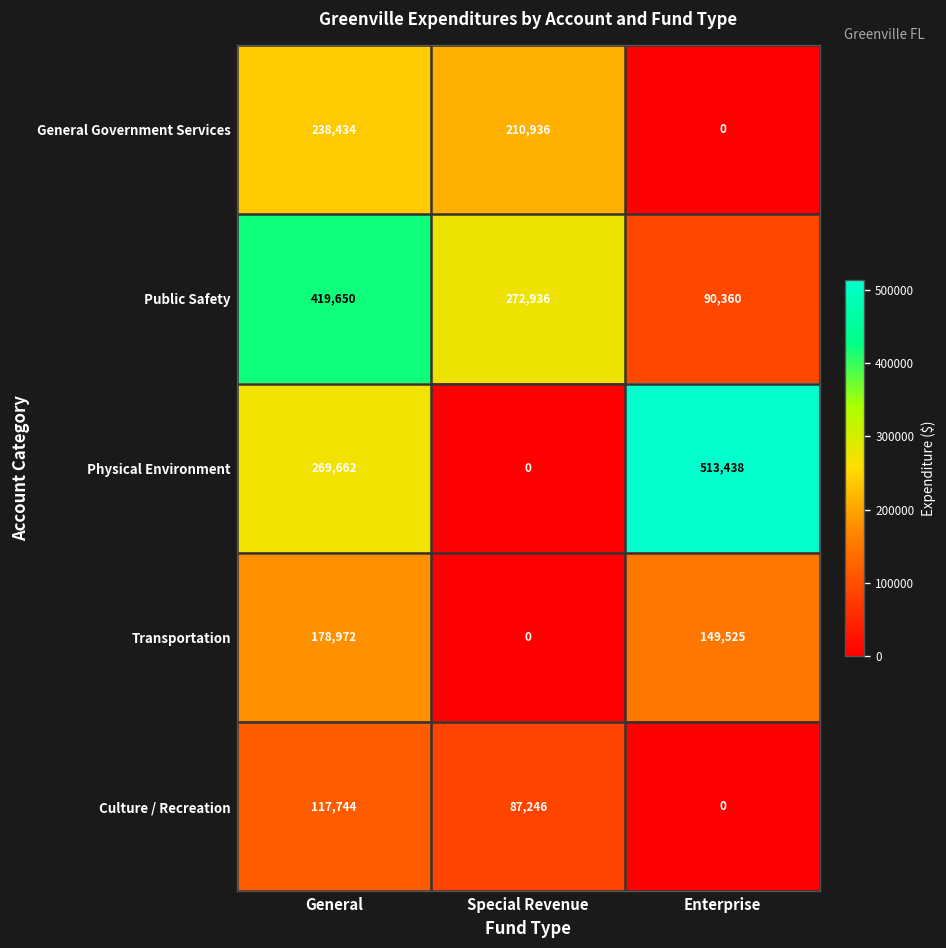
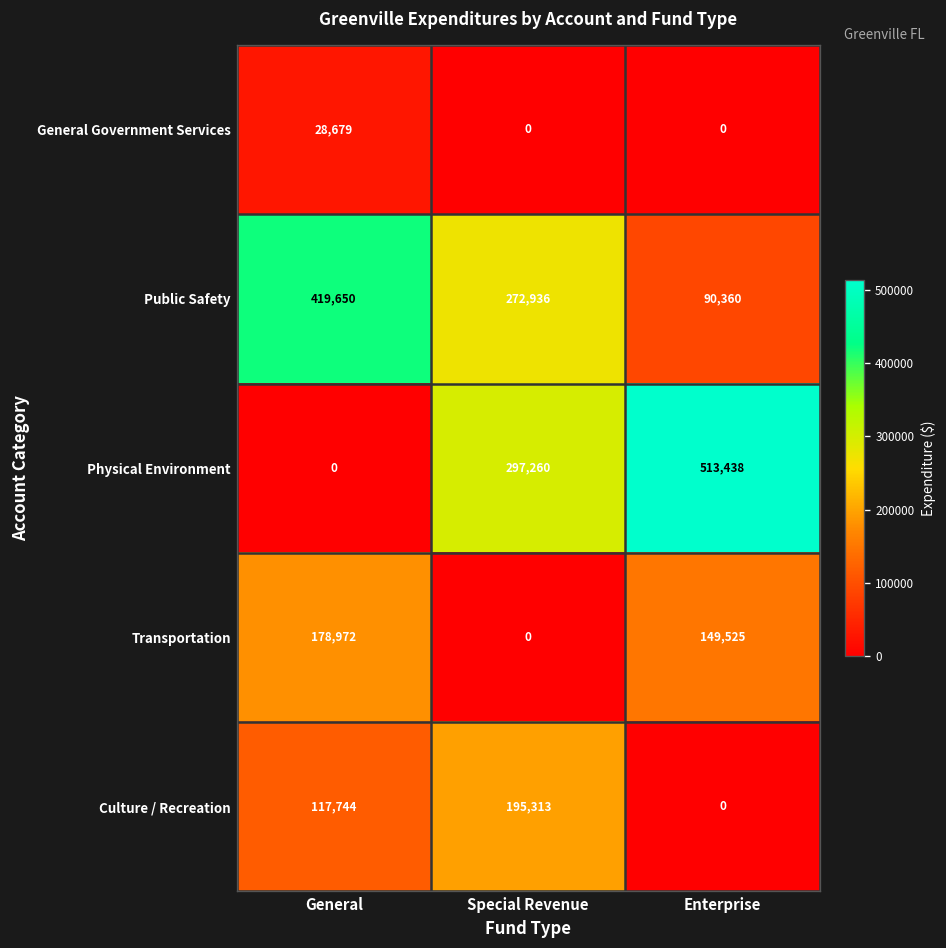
  {
    "General Government Services": {
-     "General": "238,434",
-     "Special Revenue": "210,936",
+     "General": "28,679",
+     "Special Revenue": "0",
      "Enterprise": "0"
    },
    "Public Safety": {
      "General": "419,650",
      "Special Revenue": "272,936",
      "Enterprise": "90,360"
    },
    "Physical Environment": {
-     "General": "269,662",
-     "Special Revenue": "0",
+     "General": "0",
+     "Special Revenue": "297,260",
      "Enterprise": "513,438"
    },
    "Transportation": {
      "General": "178,972",
      "Special Revenue": "0",
      "Enterprise": "149,525"
    },
    "Culture / Recreation": {
      "General": "117,744",
-     "Special Revenue": "87,246",
+     "Special Revenue": "195,313",
      "Enterprise": "0"
    }
  }
